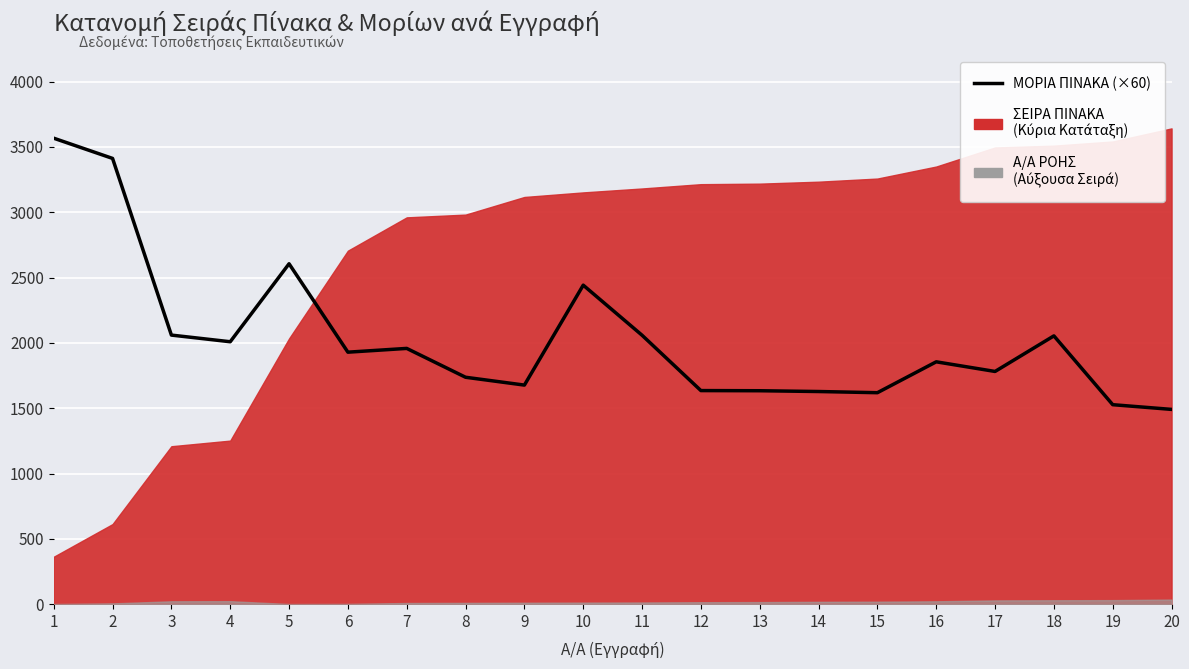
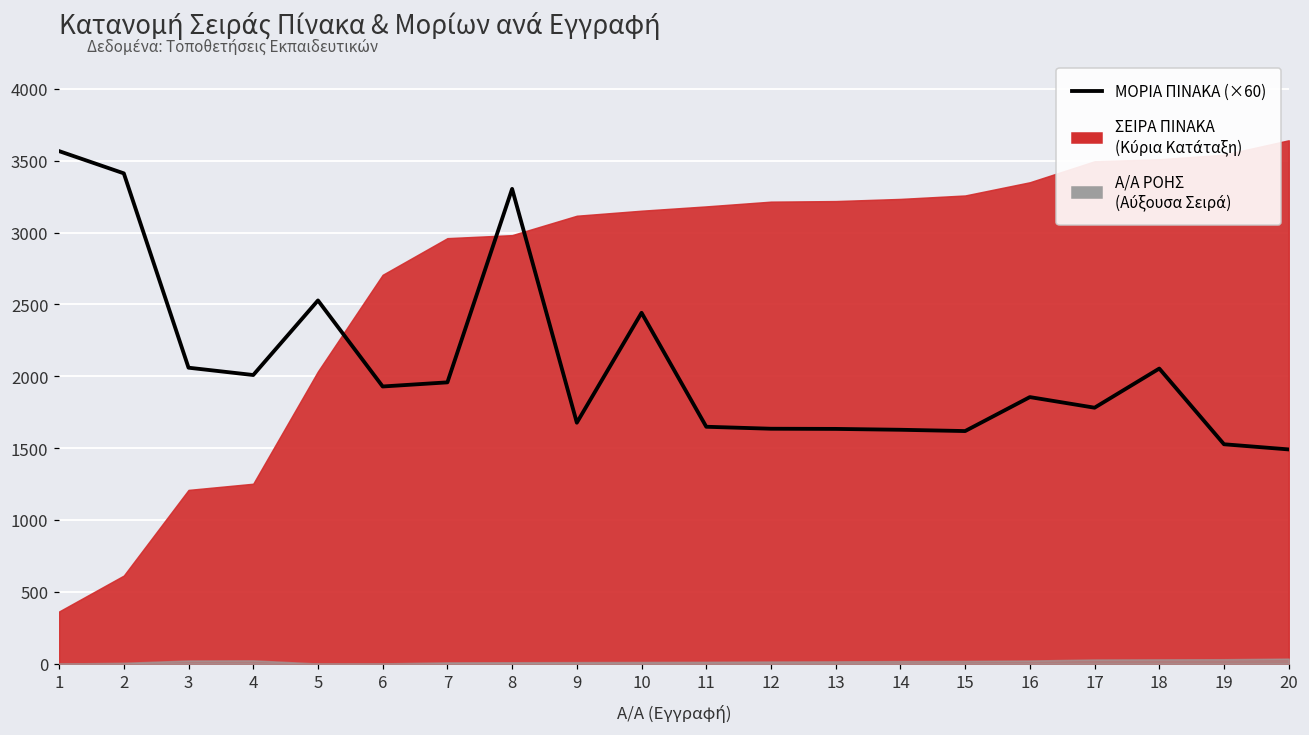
  {
    "ΜΟΡΙΑ ΠΙΝΑΚΑ (×60)": {
      "1": 3570,
      "2": 3410,
      "3": 2060,
      "4": 2010,
-     "5": 2610,
+     "5": 2530,
      "6": 1930,
      "7": 1960,
-     "8": 1740,
+     "8": 3300,
      "9": 1680,
      "10": 2440,
-     "11": 2060,
+     "11": 1650,
      "12": 1640,
      "13": 1630,
      "14": 1630,
      "15": 1620,
      "16": 1860,
      "17": 1780,
      "18": 2050,
      "19": 1530,
      "20": 1490
    }
  }
